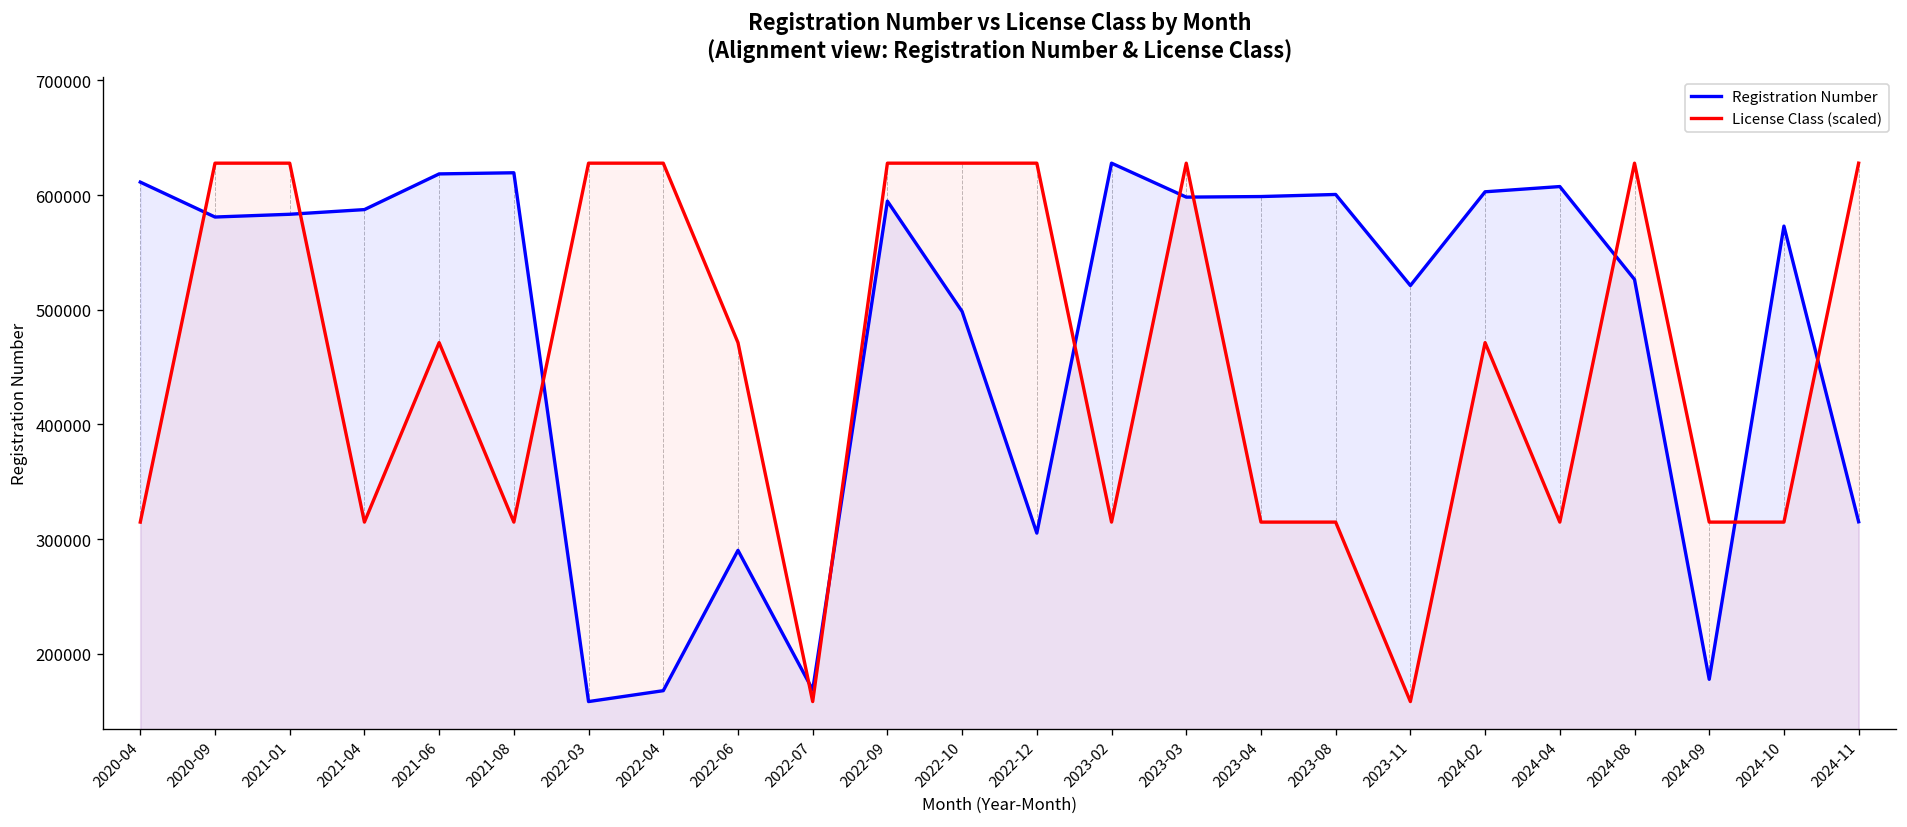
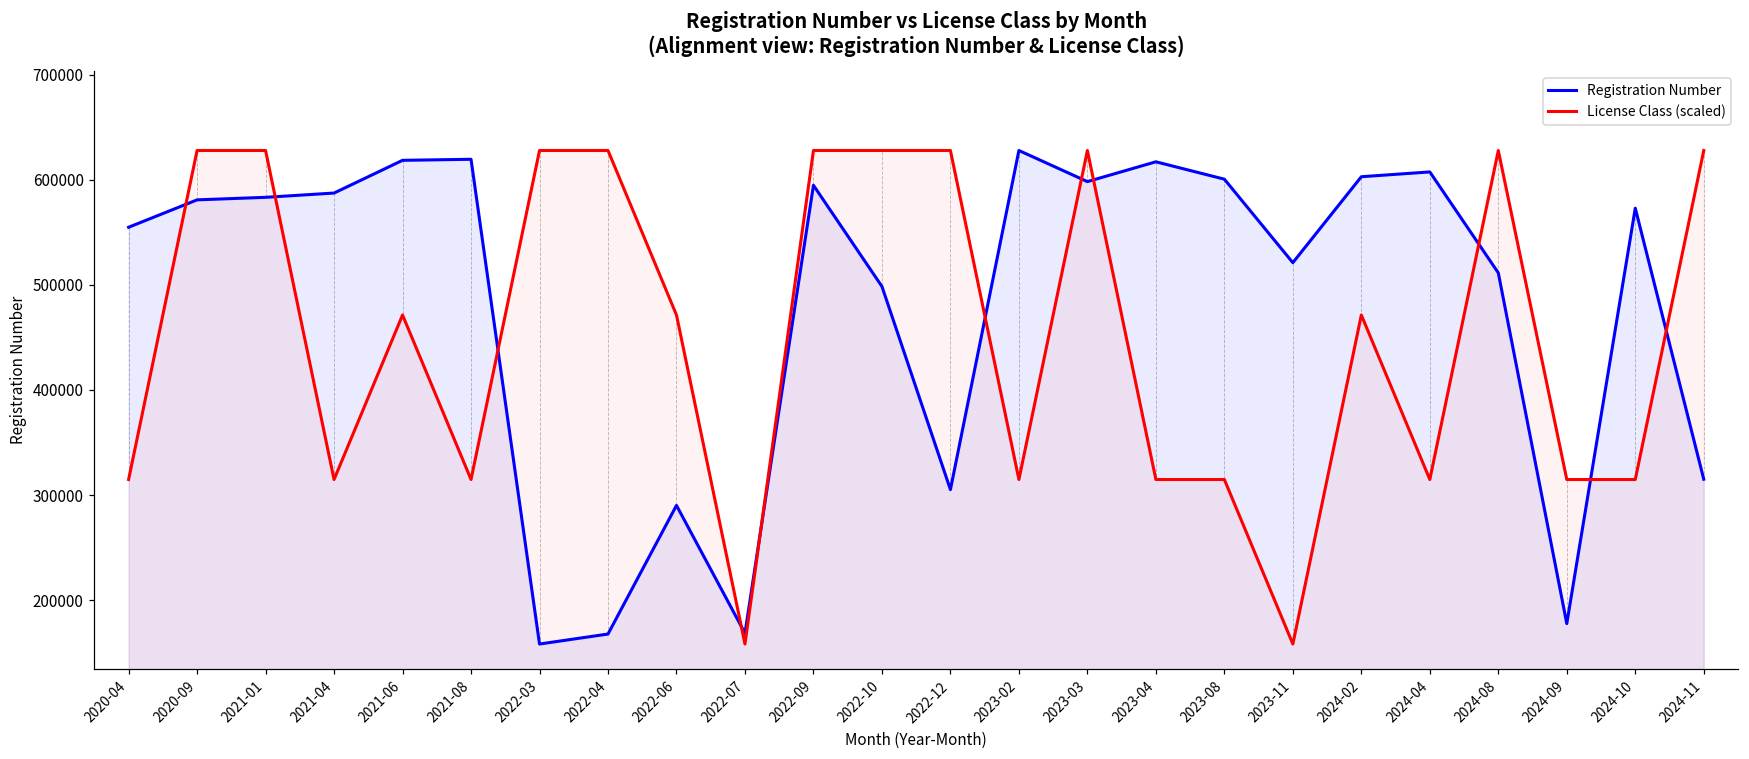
  {
    "Registration Number": {
-     "2020-04": 610000,
-     "2023-04": 600000,
-     "2024-08": 530000
+     "2020-04": 550000,
+     "2023-04": 620000,
+     "2024-08": 510000
    }
  }
